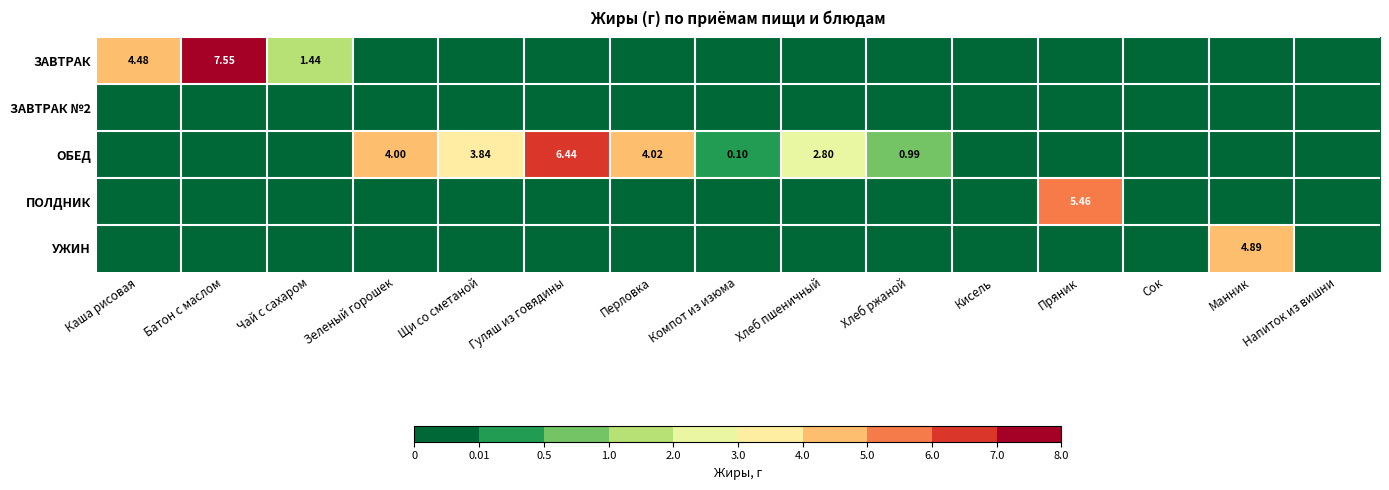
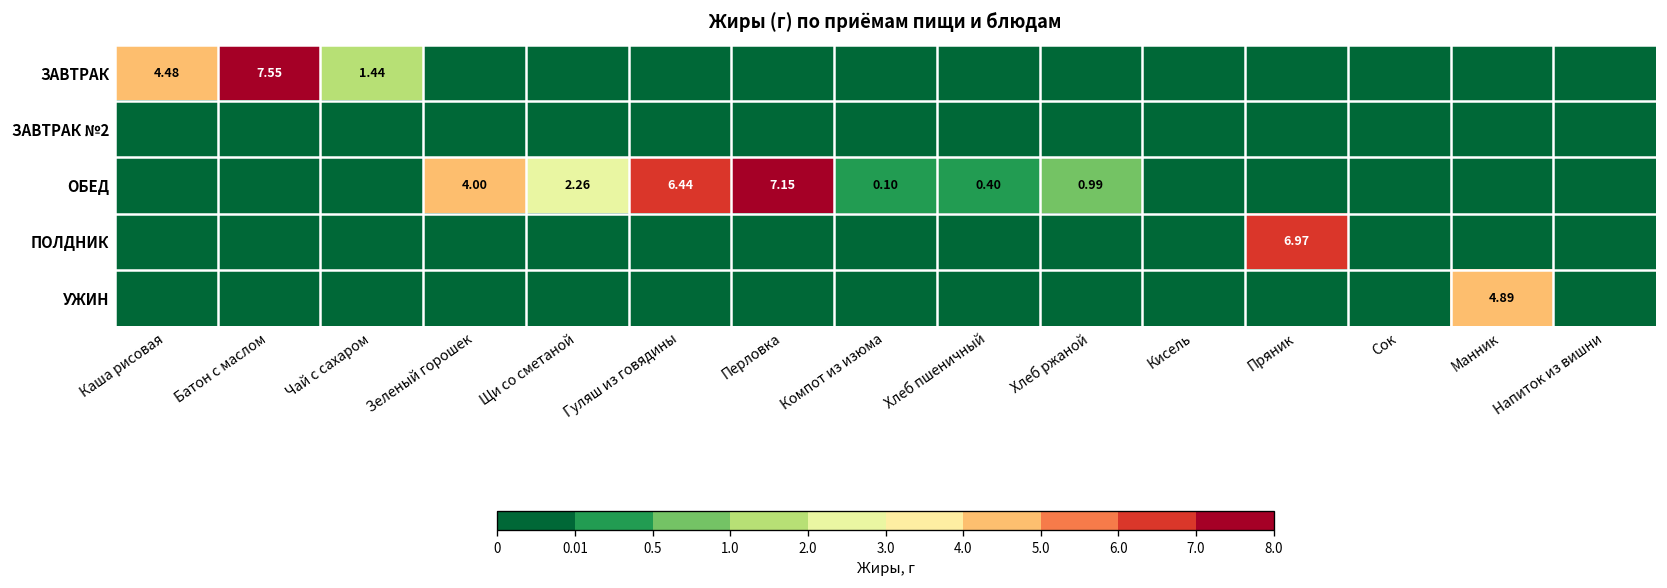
  {
    "ЗАВТРАК": {
      "Каша рисовая": 4.48,
      "Батон с маслом": 7.55,
      "Чай с сахаром": 1.44
    },
    "ОБЕД": {
      "Зеленый горошек": 4.00,
-     "Щи со сметаной": 3.84,
+     "Щи со сметаной": 2.26,
      "Гуляш из говядины": 6.44,
-     "Перловка": 4.02,
+     "Перловка": 7.15,
      "Компот из изюма": 0.10,
-     "Хлеб пшеничный": 2.80,
+     "Хлеб пшеничный": 0.40,
      "Хлеб ржаной": 0.99
    },
    "ПОЛДНИК": {
-     "Пряник": 5.46
+     "Пряник": 6.97
    },
    "УЖИН": {
      "Манник": 4.89
    }
  }
